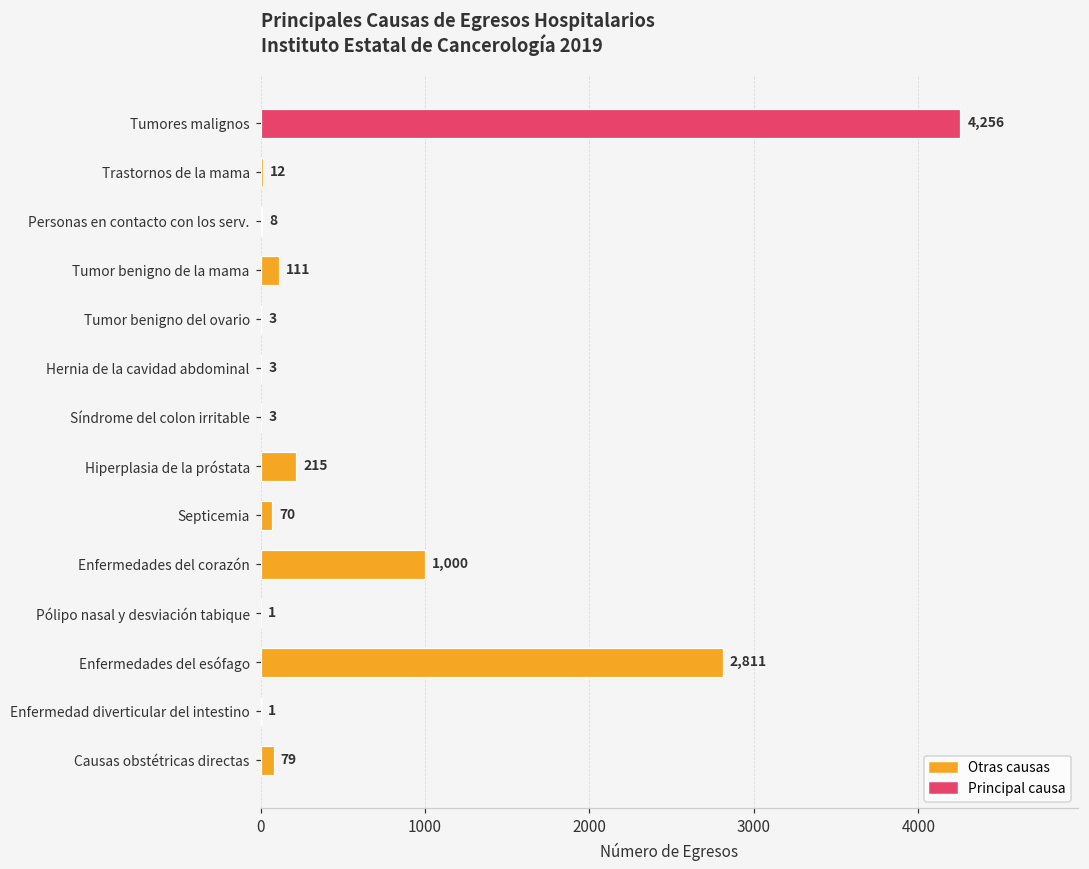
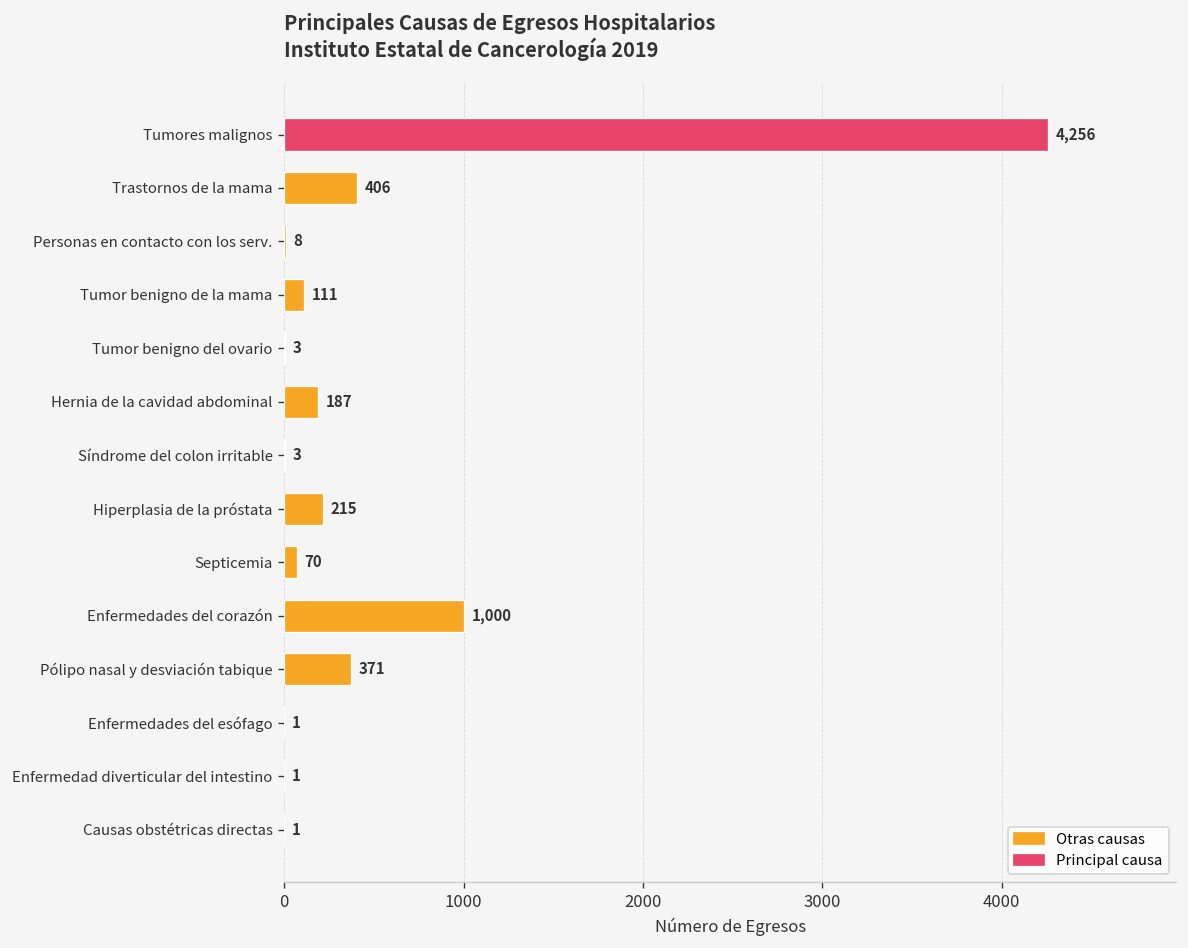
  {
    "Tumores malignos": "4,256",
-   "Trastornos de la mama": "12",
+   "Trastornos de la mama": "406",
    "Personas en contacto con los serv.": "8",
    "Tumor benigno de la mama": "111",
    "Tumor benigno del ovario": "3",
-   "Hernia de la cavidad abdominal": "3",
+   "Hernia de la cavidad abdominal": "187",
    "Síndrome del colon irritable": "3",
    "Hiperplasia de la próstata": "215",
    "Septicemia": "70",
    "Enfermedades del corazón": "1,000",
-   "Pólipo nasal y desviación tabique": "1",
-   "Enfermedades del esófago": "2,811",
+   "Pólipo nasal y desviación tabique": "371",
+   "Enfermedades del esófago": "1",
    "Enfermedad diverticular del intestino": "1",
-   "Causas obstétricas directas": "79"
+   "Causas obstétricas directas": "1"
  }
